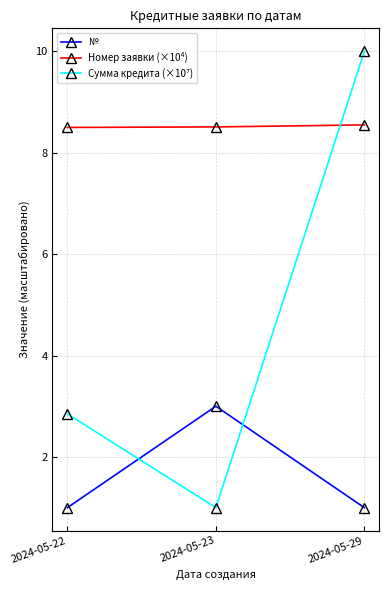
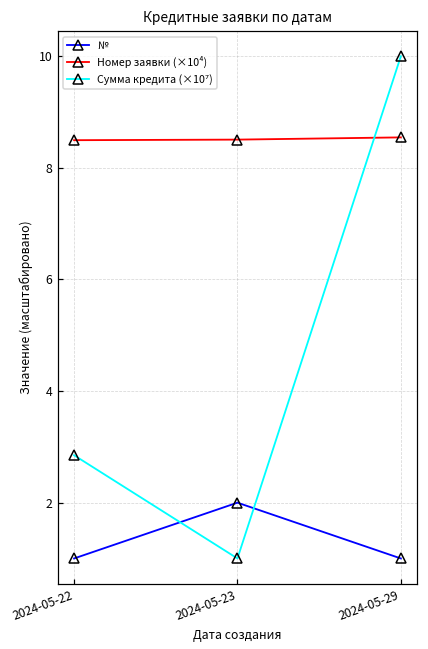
  {
    "№": {
      "2024-05-22": 1,
-     "2024-05-23": 3,
+     "2024-05-23": 2,
      "2024-05-29": 1
    },
    "Номер заявки (×10⁴)": {
      "2024-05-22": 8.5,
      "2024-05-23": 8.5,
      "2024-05-29": 8.5
    },
    "Сумма кредита (×10⁷)": {
      "2024-05-22": 2.9,
      "2024-05-23": 1,
      "2024-05-29": 10
    }
  }
